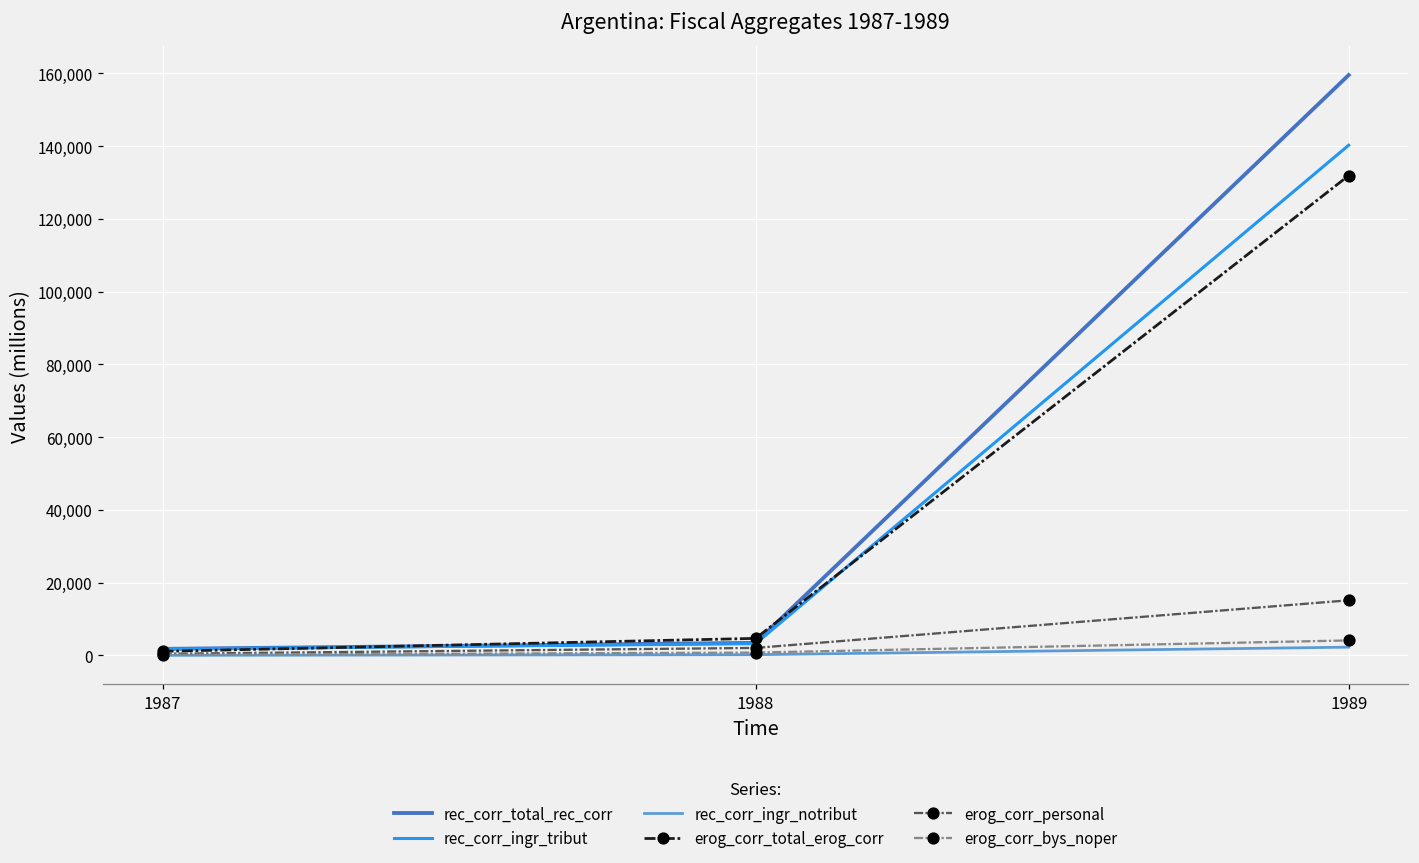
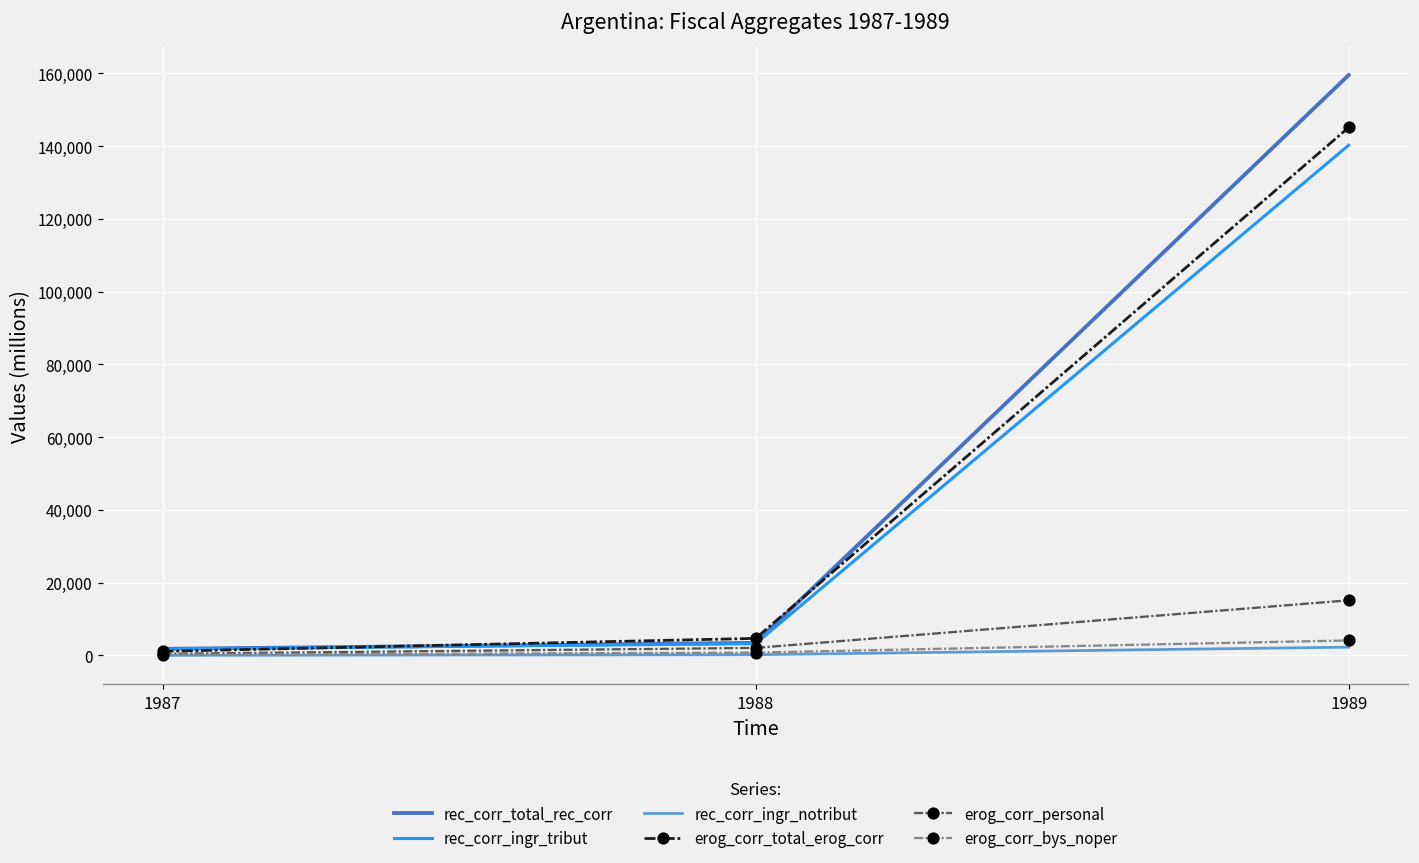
  {
    "rec_corr_ingr_tribut": {
      "1989": "140,000"
    },
    "erog_corr_total_erog_corr": {
      "1988": "5,000",
-     "1989": "132,000"
+     "1989": "145,000"
    },
    "erog_corr_personal": {
      "1988": "2,000",
      "1989": "15,000"
    },
    "erog_corr_bys_noper": {
      "1989": "4,000"
    }
  }
